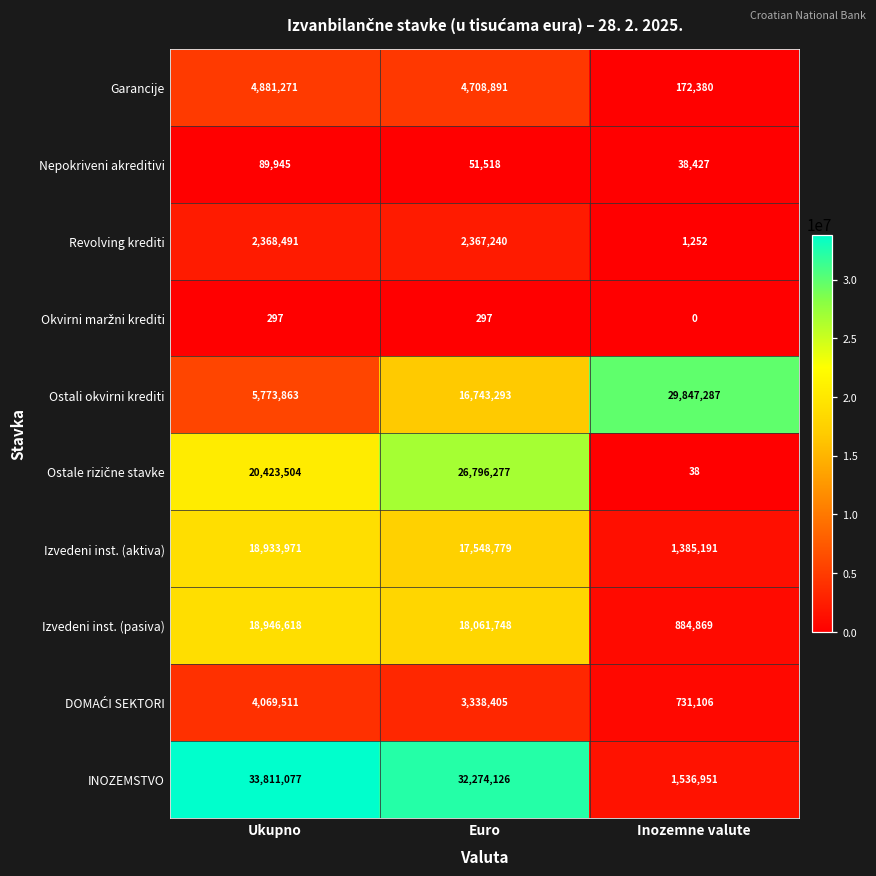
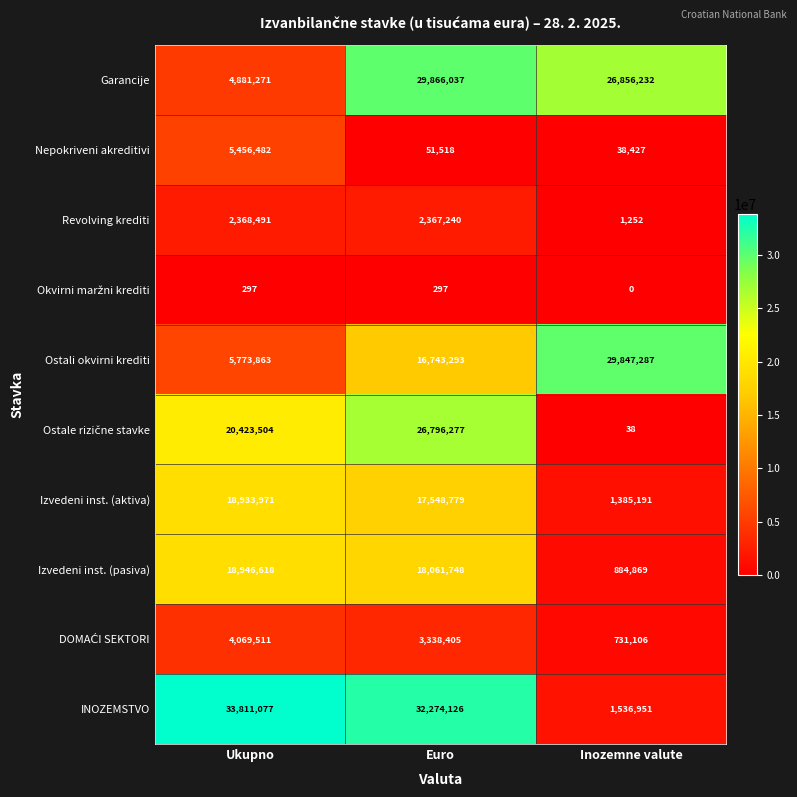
  {
    "Garancije": {
      "Ukupno": "4,881,271",
-     "Euro": "4,708,891",
-     "Inozemne valute": "172,380"
+     "Euro": "29,866,037",
+     "Inozemne valute": "26,856,232"
    },
    "Nepokriveni akreditivi": {
-     "Ukupno": "89,945",
+     "Ukupno": "5,456,482",
      "Euro": "51,518",
      "Inozemne valute": "38,427"
    },
    "Revolving krediti": {
      "Ukupno": "2,368,491",
      "Euro": "2,367,240",
      "Inozemne valute": "1,252"
    },
    "Okvirni maržni krediti": {
      "Ukupno": "297",
      "Euro": "297",
      "Inozemne valute": "0"
    },
    "Ostali okvirni krediti": {
      "Ukupno": "5,773,863",
      "Euro": "16,743,293",
      "Inozemne valute": "29,847,287"
    },
    "Ostale rizične stavke": {
      "Ukupno": "20,423,504",
      "Euro": "26,796,277",
      "Inozemne valute": "38"
    },
    "Izvedeni inst. (aktiva)": {
      "Ukupno": "18,933,971",
      "Euro": "17,548,779",
      "Inozemne valute": "1,385,191"
    },
    "Izvedeni inst. (pasiva)": {
      "Ukupno": "18,946,618",
      "Euro": "18,061,748",
      "Inozemne valute": "884,869"
    },
    "DOMAĆI SEKTORI": {
      "Ukupno": "4,069,511",
      "Euro": "3,338,405",
      "Inozemne valute": "731,106"
    },
    "INOZEMSTVO": {
      "Ukupno": "33,811,077",
      "Euro": "32,274,126",
      "Inozemne valute": "1,536,951"
    }
  }
